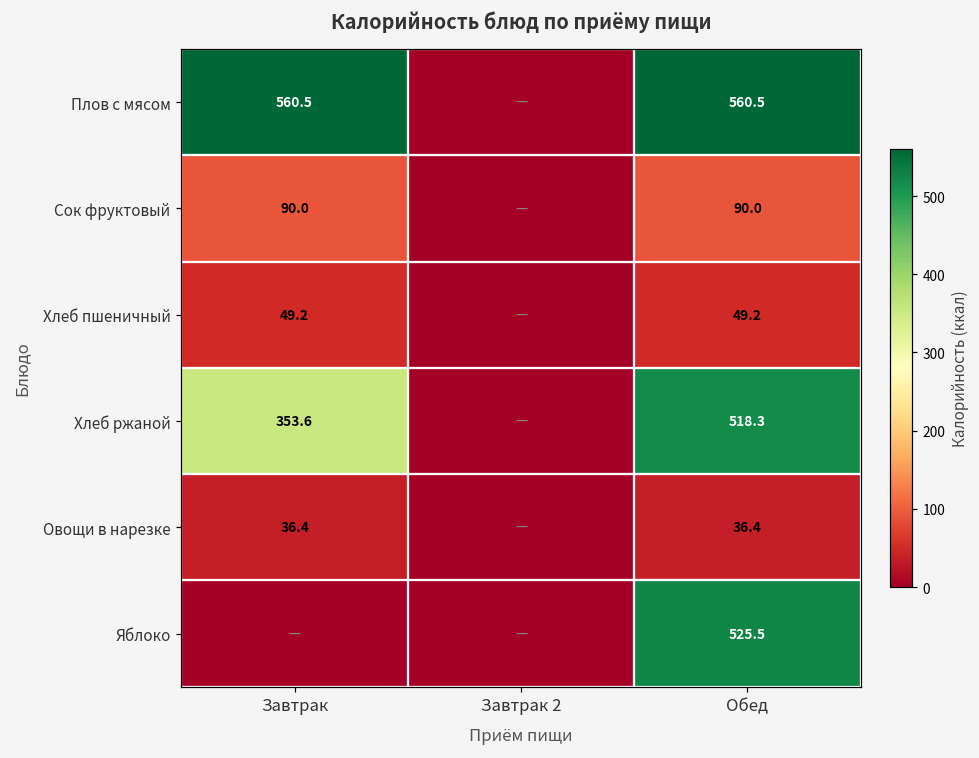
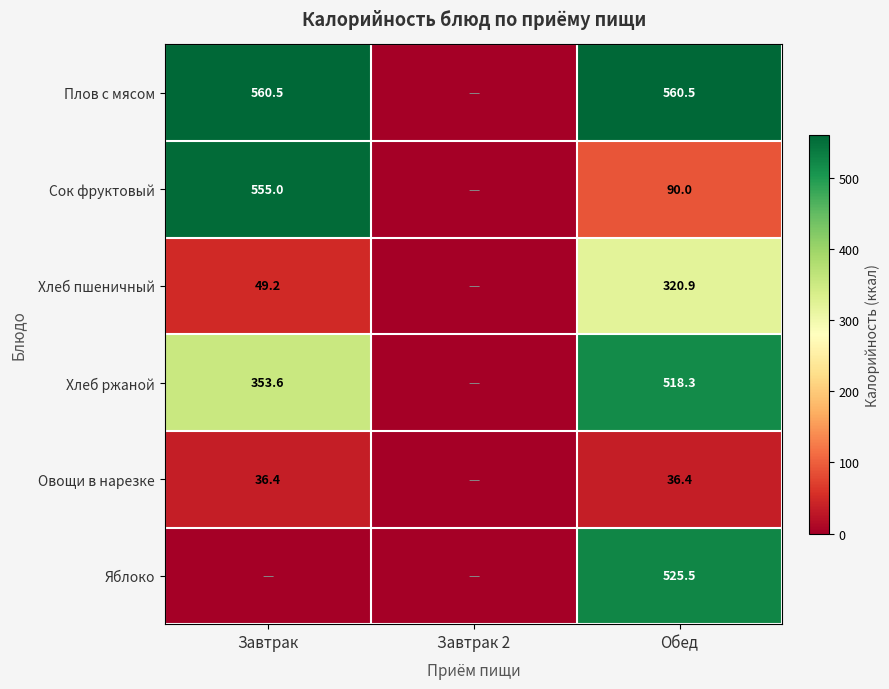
  {
    "Плов с мясом": {
      "Завтрак": 560.5,
      "Обед": 560.5
    },
    "Сок фруктовый": {
-     "Завтрак": 90.0,
+     "Завтрак": 555.0,
      "Обед": 90.0
    },
    "Хлеб пшеничный": {
      "Завтрак": 49.2,
-     "Обед": 49.2
+     "Обед": 320.9
    },
    "Хлеб ржаной": {
      "Завтрак": 353.6,
      "Обед": 518.3
    },
    "Овощи в нарезке": {
      "Завтрак": 36.4,
      "Обед": 36.4
    },
    "Яблоко": {
      "Обед": 525.5
    }
  }
